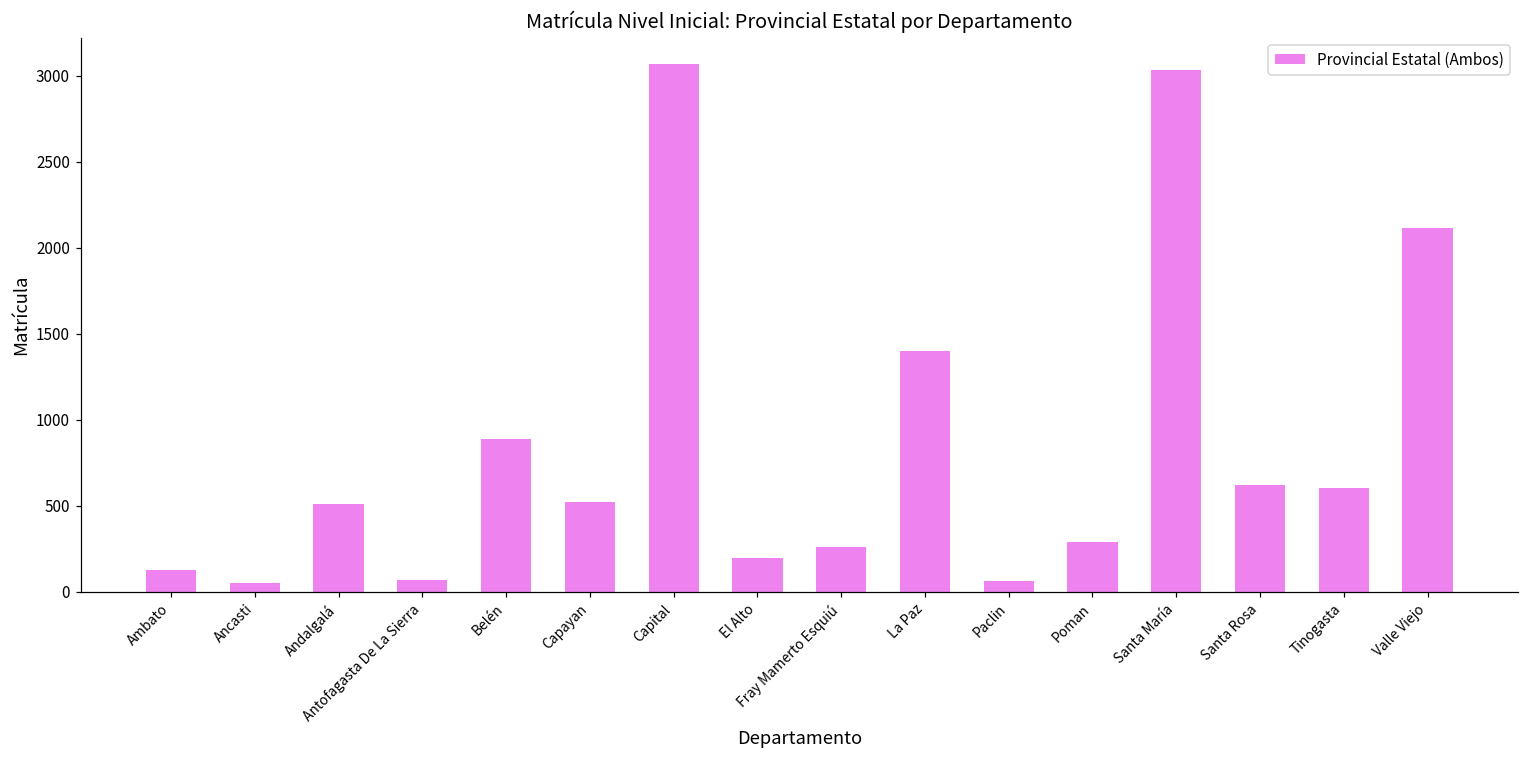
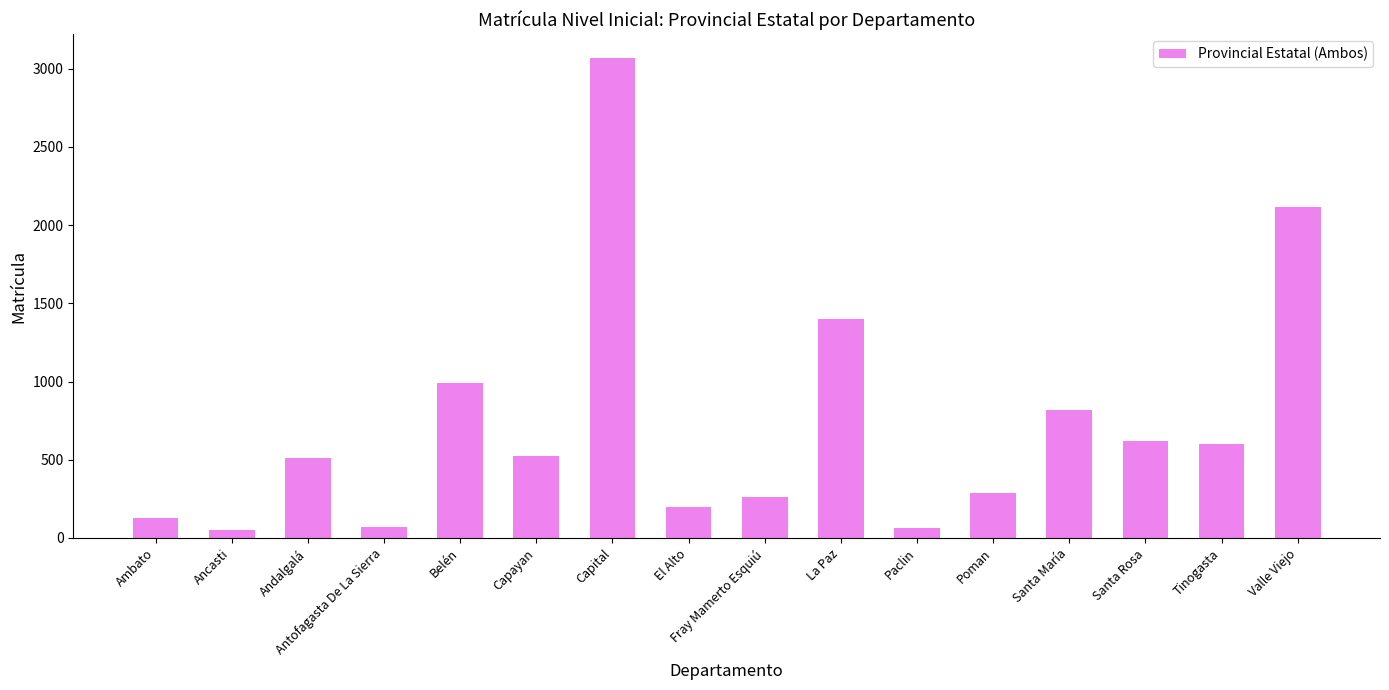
  {
    "Ambato": 130,
    "Ancasti": 50,
    "Andalgalá": 510,
    "Antofagasta De La Sierra": 70,
-   "Belén": 890,
+   "Belén": 990,
    "Capayan": 520,
    "Capital": 3070,
    "El Alto": 200,
    "Fray Mamerto Esquiú": 260,
    "La Paz": 1400,
    "Paclin": 60,
    "Poman": 290,
-   "Santa María": 3040,
+   "Santa María": 820,
    "Santa Rosa": 620,
    "Tinogasta": 600,
    "Valle Viejo": 2110
  }
